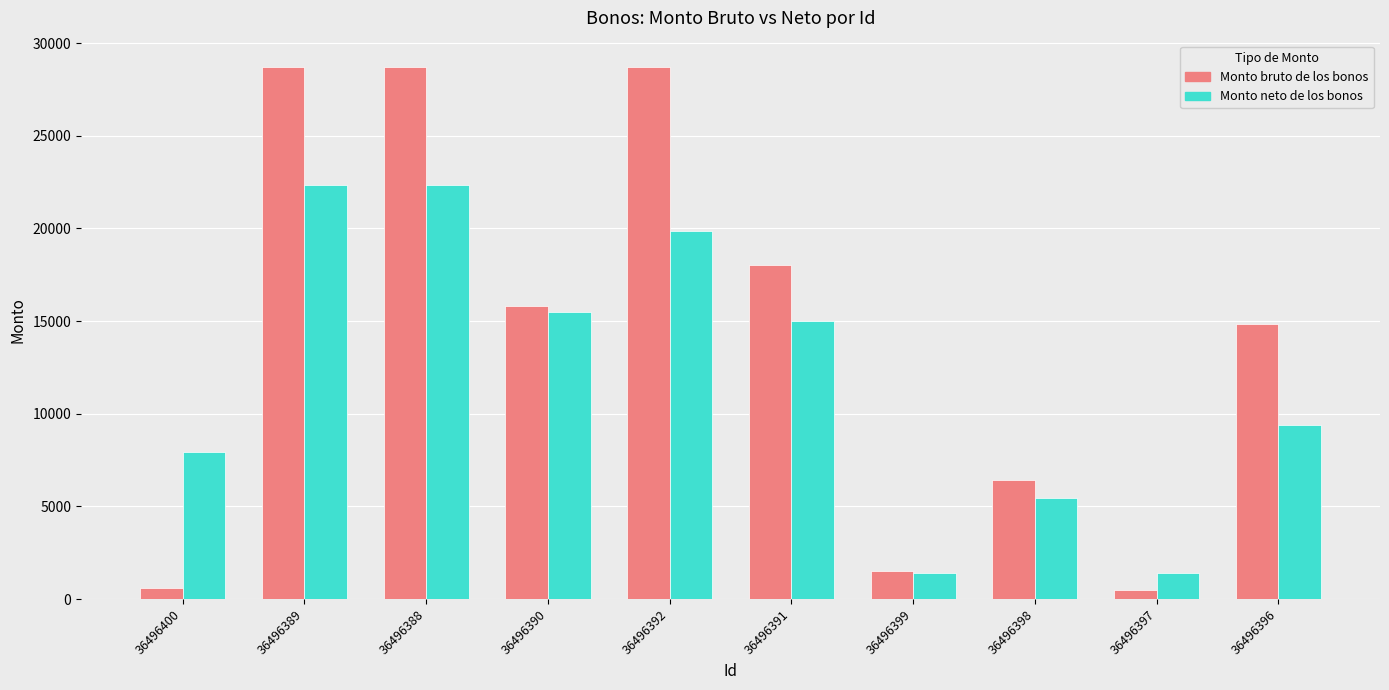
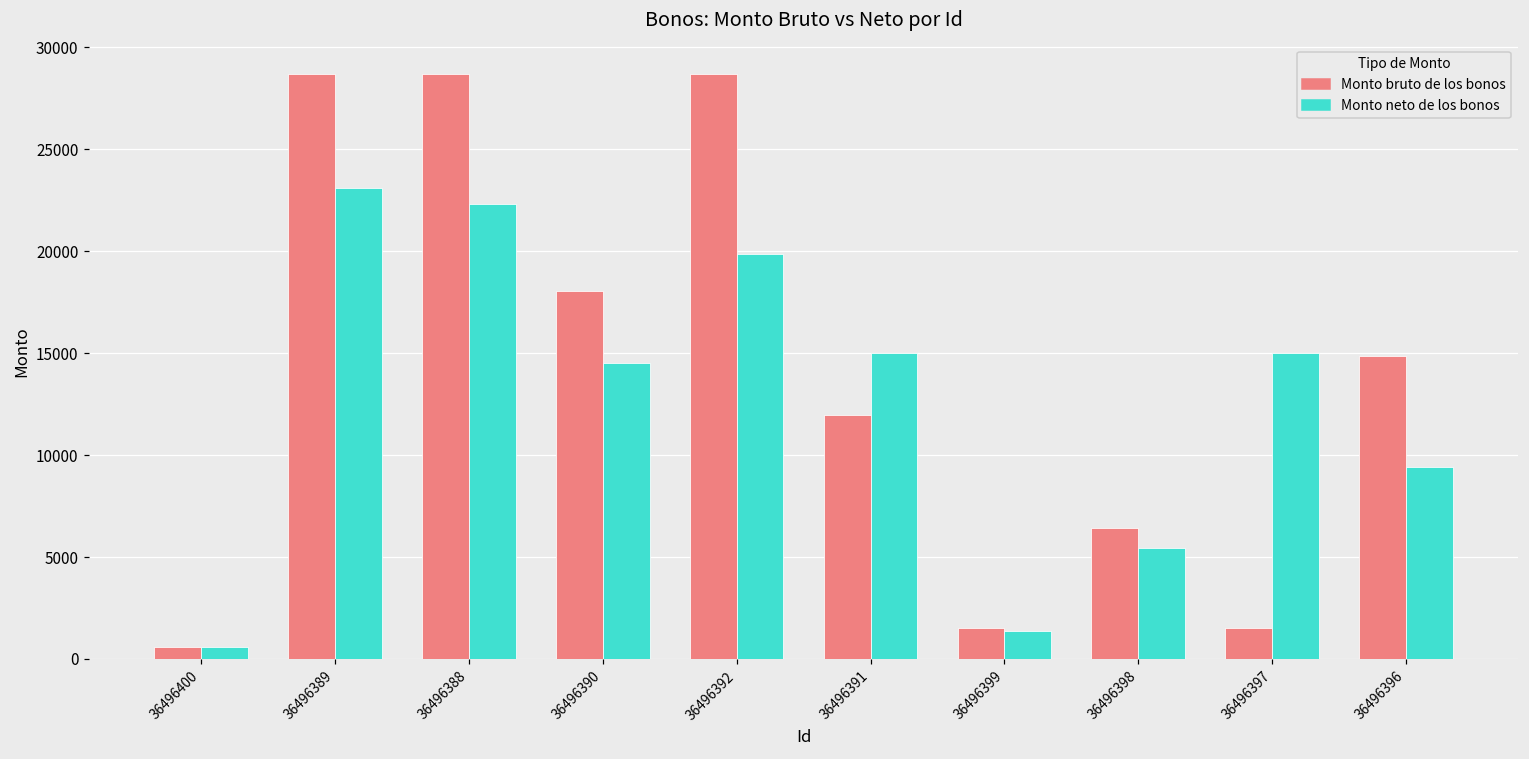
  {
    "Monto bruto de los bonos": {
      "36496400": 600,
      "36496389": 28700,
      "36496388": 28700,
-     "36496390": 15800,
+     "36496390": 18000,
      "36496392": 28700,
-     "36496391": 18000,
+     "36496391": 12000,
      "36496399": 1500,
      "36496398": 6400,
-     "36496397": 500,
+     "36496397": 1500,
      "36496396": 14900
    },
    "Monto neto de los bonos": {
-     "36496400": 7900,
-     "36496389": 22300,
+     "36496400": 600,
+     "36496389": 23100,
      "36496388": 22300,
-     "36496390": 15500,
+     "36496390": 14500,
      "36496392": 19900,
      "36496391": 15000,
      "36496399": 1400,
      "36496398": 5500,
-     "36496397": 1400,
+     "36496397": 15000,
      "36496396": 9400
    }
  }
